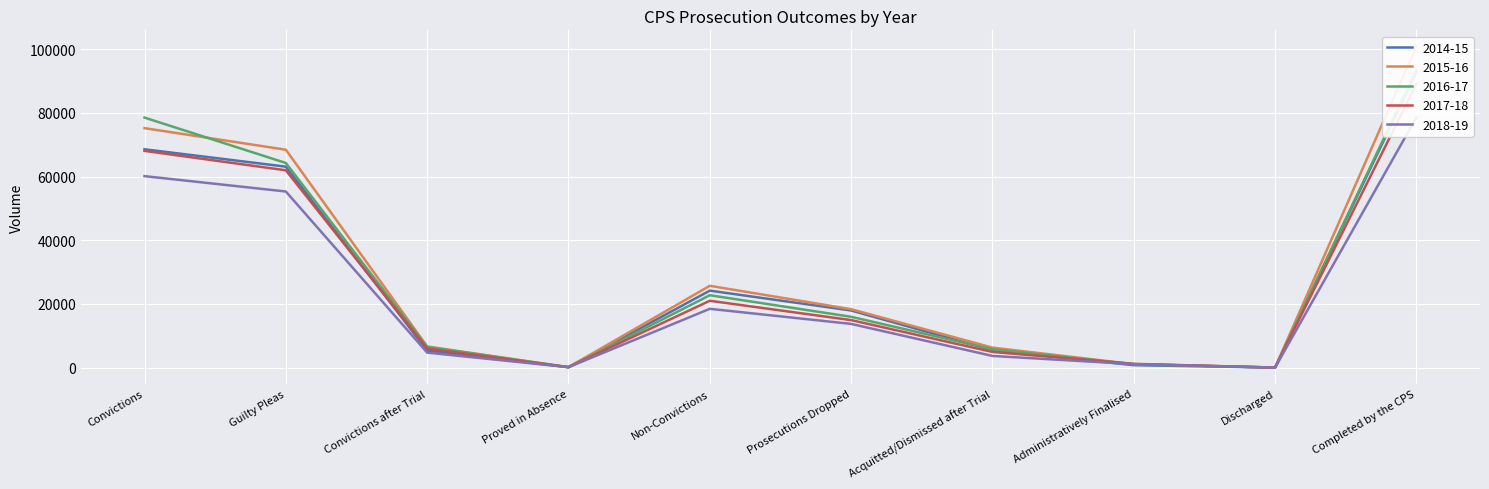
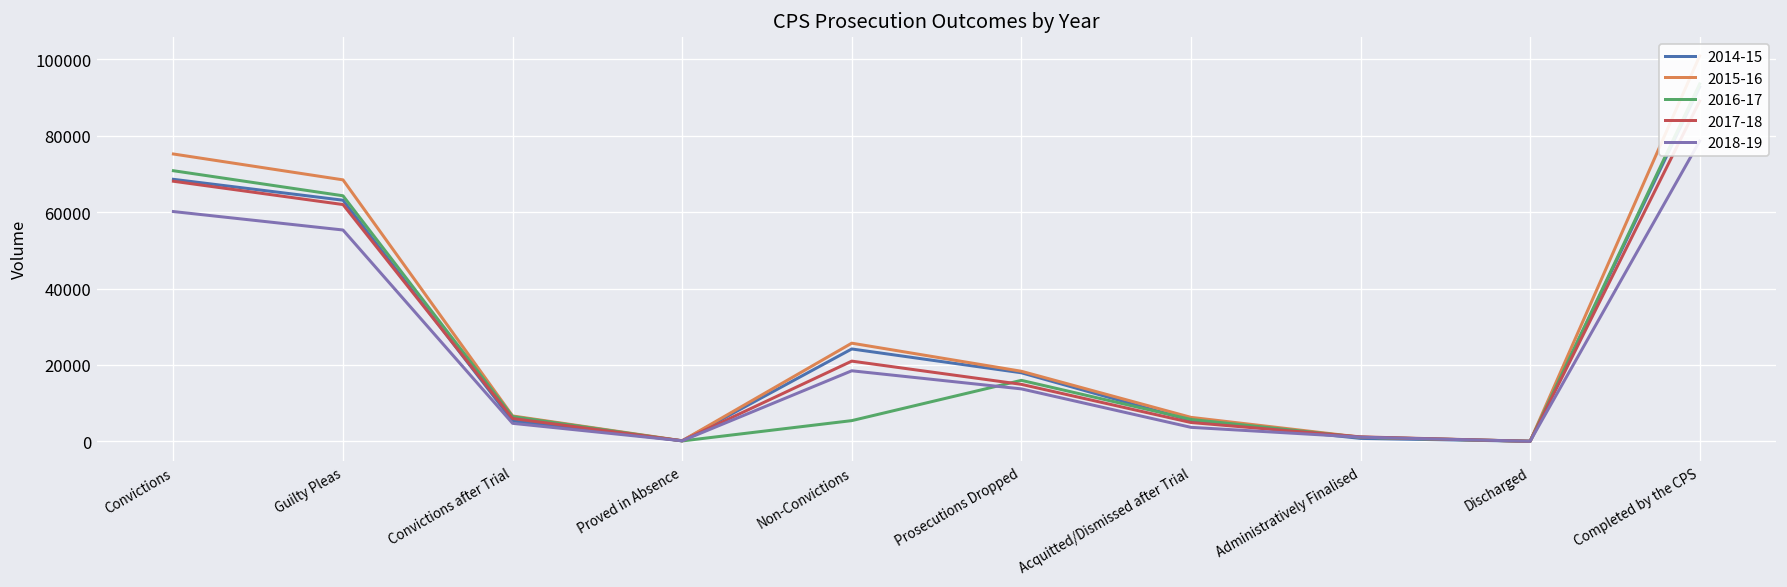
  {
    "2016-17": {
-     "Convictions": 79000,
+     "Convictions": 71000,
      "Guilty Pleas": 64000,
-     "Non-Convictions": 23000,
+     "Non-Convictions": 5000,
      "Prosecutions Dropped": 16000
    }
  }
